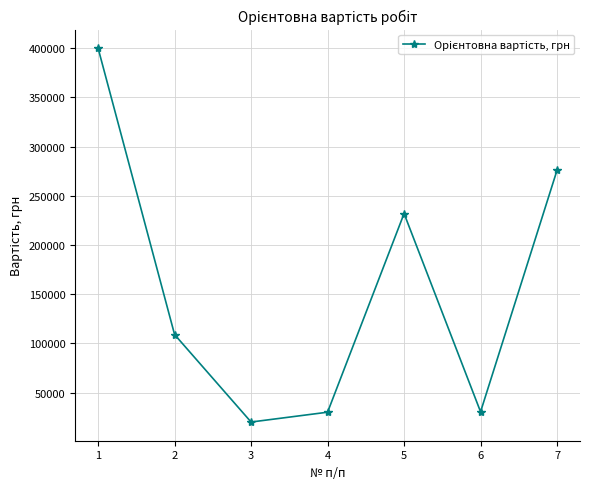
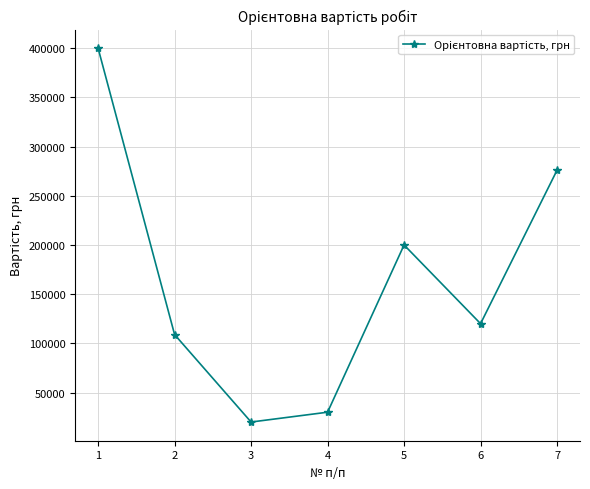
  {
    "1": 400000,
    "2": 110000,
    "3": 20000,
    "4": 30000,
-   "5": 230000,
-   "6": 30000,
+   "5": 200000,
+   "6": 120000,
    "7": 280000
  }
